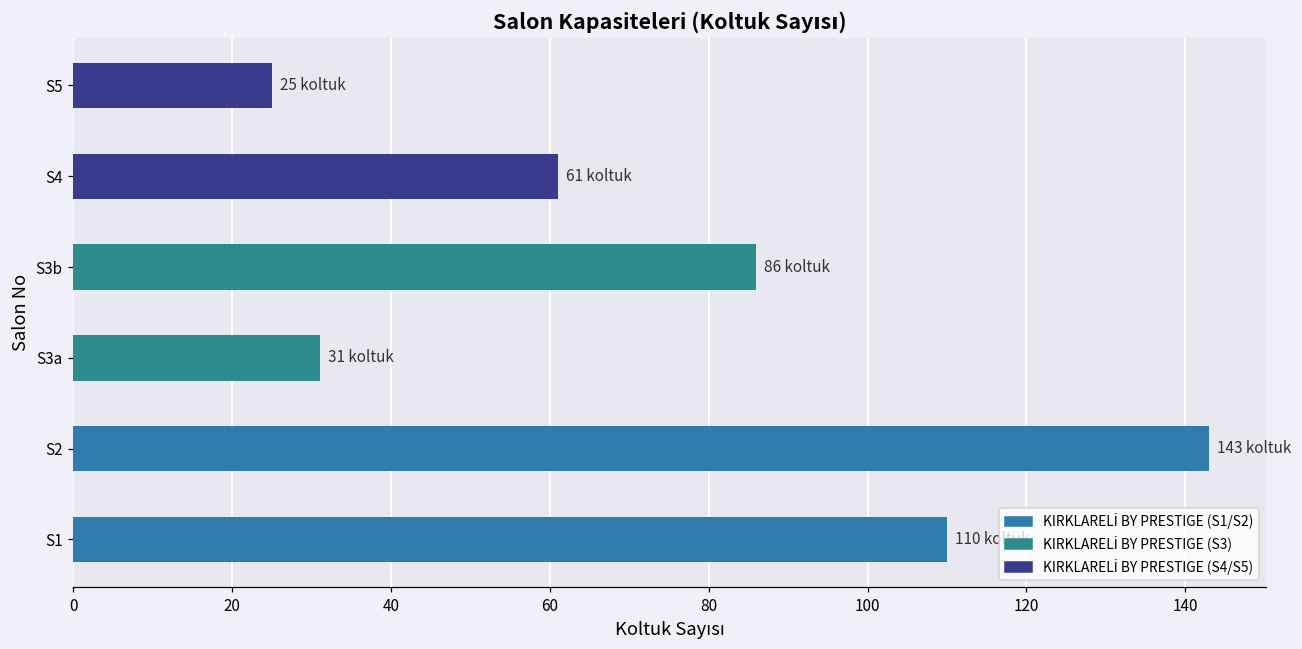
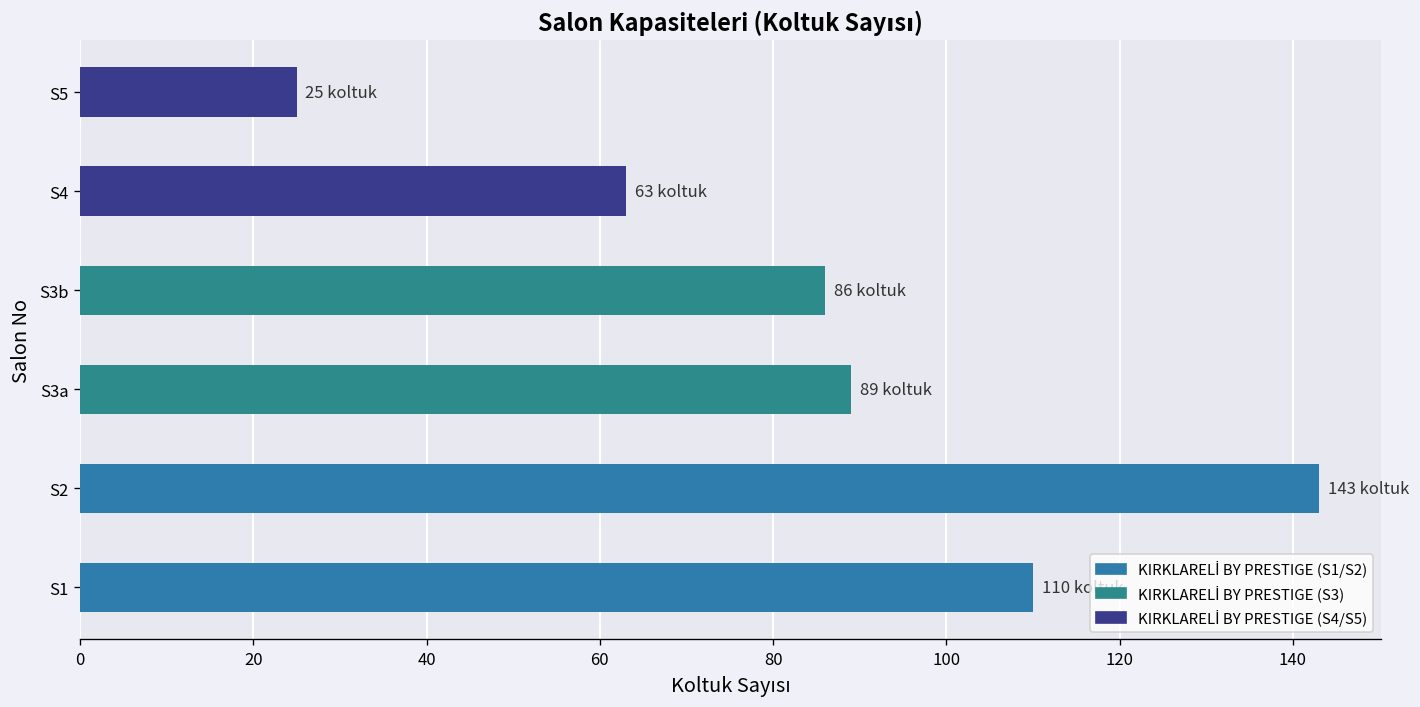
  {
    "S5": 25,
-   "S4": 61,
+   "S4": 63,
    "S3b": 86,
-   "S3a": 31,
+   "S3a": 89,
    "S2": 143
  }
